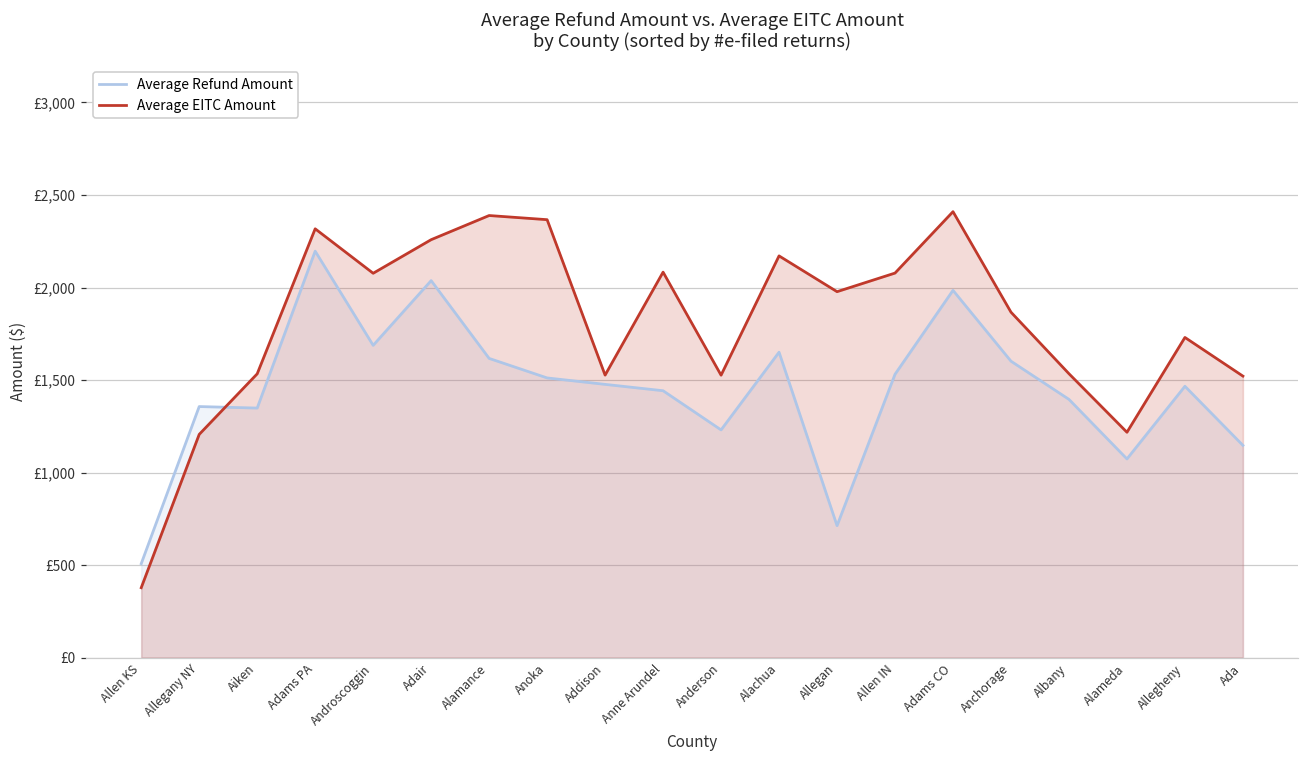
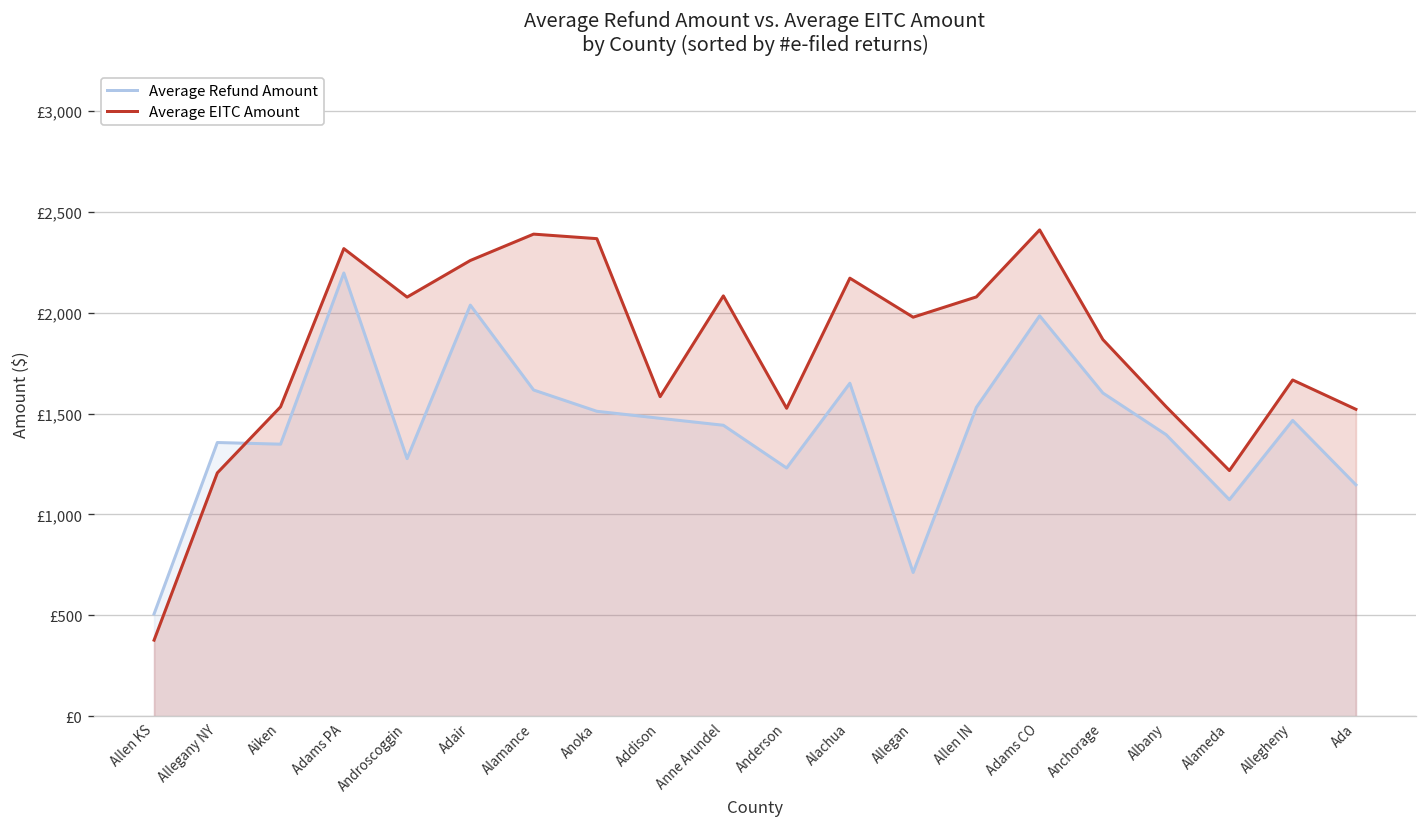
  {
    "Average Refund Amount": {
      "Allen KS": "£510",
      "Allegany NY": "£1,360",
      "Aiken": "£1,350",
      "Adams PA": "£2,200",
-     "Androscoggin": "£1,690",
+     "Androscoggin": "£1,280",
      "Adair": "£2,040",
      "Alamance": "£1,620",
      "Anoka": "£1,510",
      "Addison": "£1,480",
      "Anne Arundel": "£1,440",
      "Anderson": "£1,230",
      "Alachua": "£1,650",
      "Allegan": "£710",
      "Allen IN": "£1,530",
      "Adams CO": "£1,980",
      "Anchorage": "£1,600",
      "Albany": "£1,400",
      "Alameda": "£1,070",
      "Allegheny": "£1,470",
      "Ada": "£1,150"
    },
    "Average EITC Amount": {
      "Allen KS": "£380",
      "Allegany NY": "£1,210",
      "Aiken": "£1,530",
      "Adams PA": "£2,320",
      "Androscoggin": "£2,080",
      "Adair": "£2,260",
      "Alamance": "£2,390",
      "Anoka": "£2,370",
-     "Addison": "£1,530",
+     "Addison": "£1,580",
      "Anne Arundel": "£2,080",
      "Anderson": "£1,530",
      "Alachua": "£2,170",
      "Allegan": "£1,980",
      "Allen IN": "£2,080",
      "Adams CO": "£2,410",
      "Anchorage": "£1,870",
      "Albany": "£1,530",
      "Alameda": "£1,220",
-     "Allegheny": "£1,730",
+     "Allegheny": "£1,670",
      "Ada": "£1,520"
    }
  }
